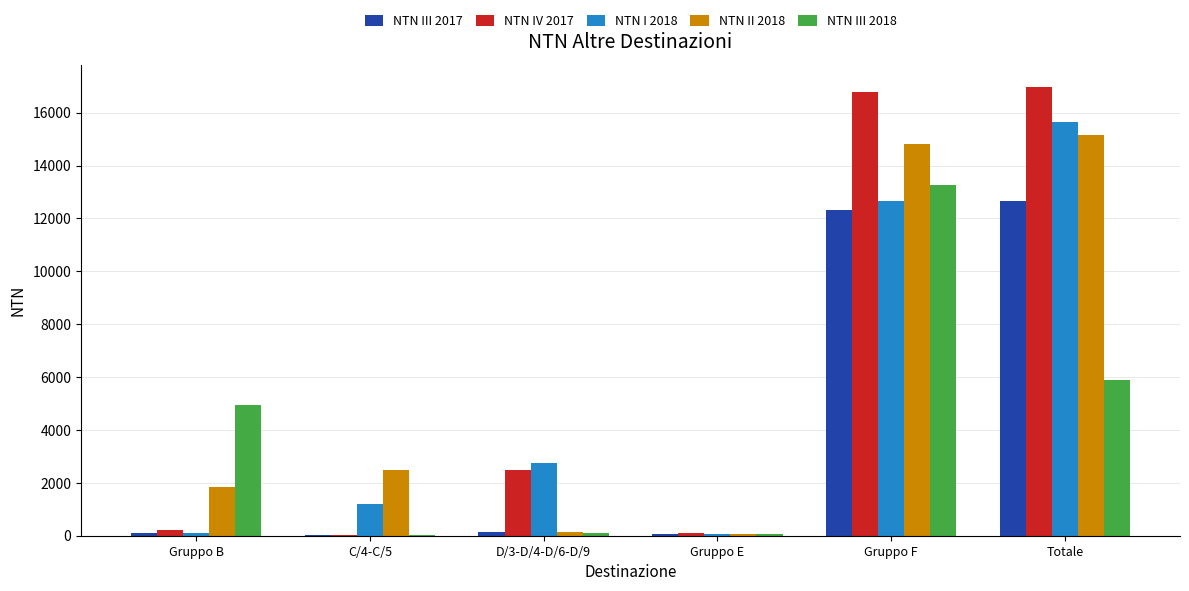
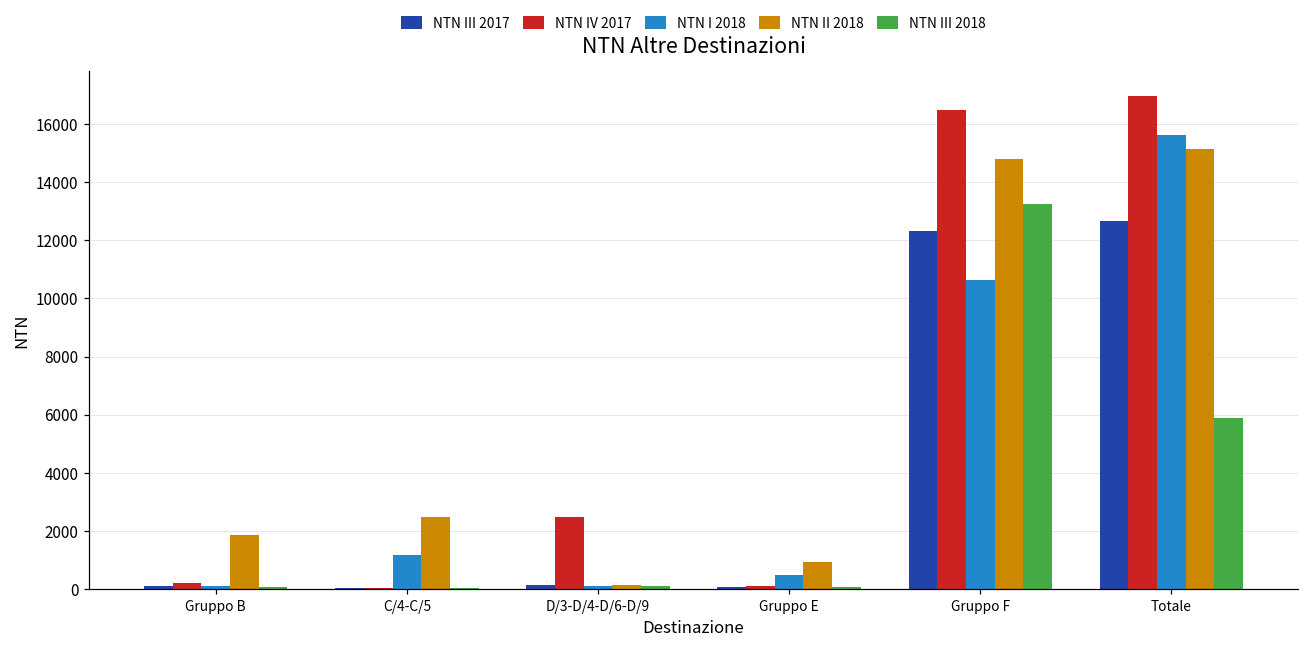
  {
    "NTN III 2017": {
      "Gruppo B": 100,
      "D/3-D/4-D/6-D/9": 100,
      "Gruppo F": 12300,
      "Totale": 12700
    },
    "NTN IV 2017": {
      "Gruppo B": 200,
      "D/3-D/4-D/6-D/9": 2500,
      "Gruppo E": 100,
-     "Gruppo F": 16800,
+     "Gruppo F": 16500,
      "Totale": 17000
    },
    "NTN I 2018": {
      "Gruppo B": 100,
      "C/4-C/5": 1200,
-     "D/3-D/4-D/6-D/9": 2700,
-     "Gruppo E": 100,
-     "Gruppo F": 12600,
+     "D/3-D/4-D/6-D/9": 100,
+     "Gruppo E": 500,
+     "Gruppo F": 10600,
      "Totale": 15600
    },
    "NTN II 2018": {
      "Gruppo B": 1900,
      "C/4-C/5": 2500,
      "D/3-D/4-D/6-D/9": 100,
-     "Gruppo E": 100,
+     "Gruppo E": 900,
      "Gruppo F": 14800,
      "Totale": 15100
    },
    "NTN III 2018": {
-     "Gruppo B": 5000,
+     "Gruppo B": 100,
      "D/3-D/4-D/6-D/9": 100,
      "Gruppo F": 13300,
      "Totale": 5900
    }
  }
